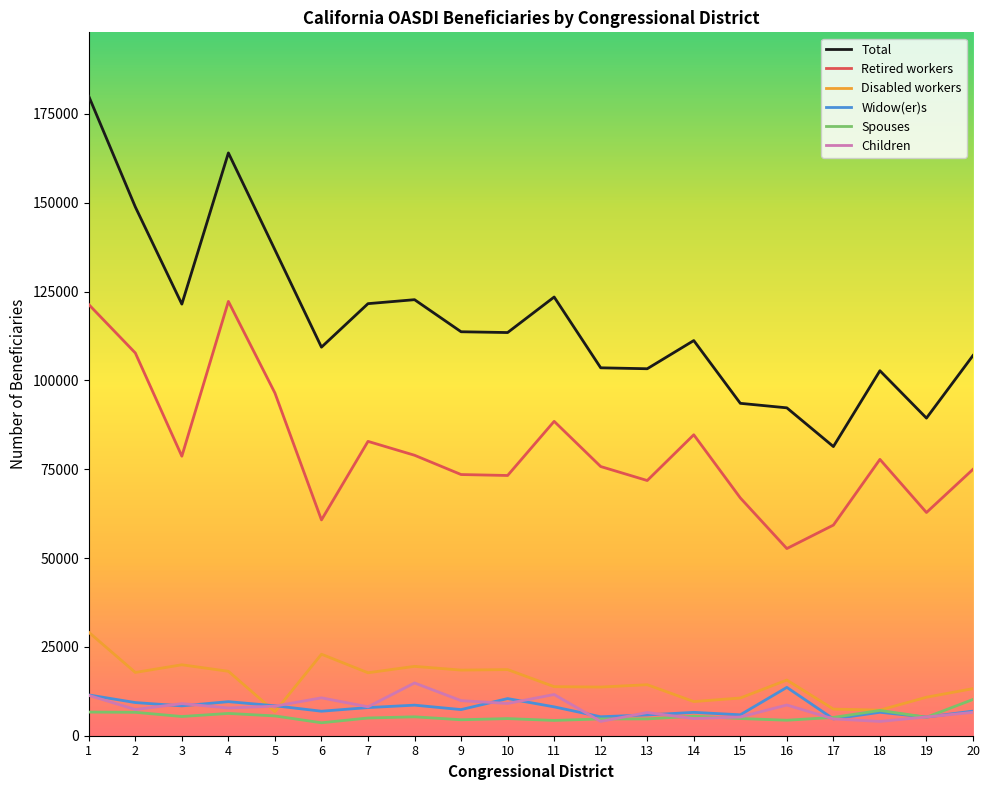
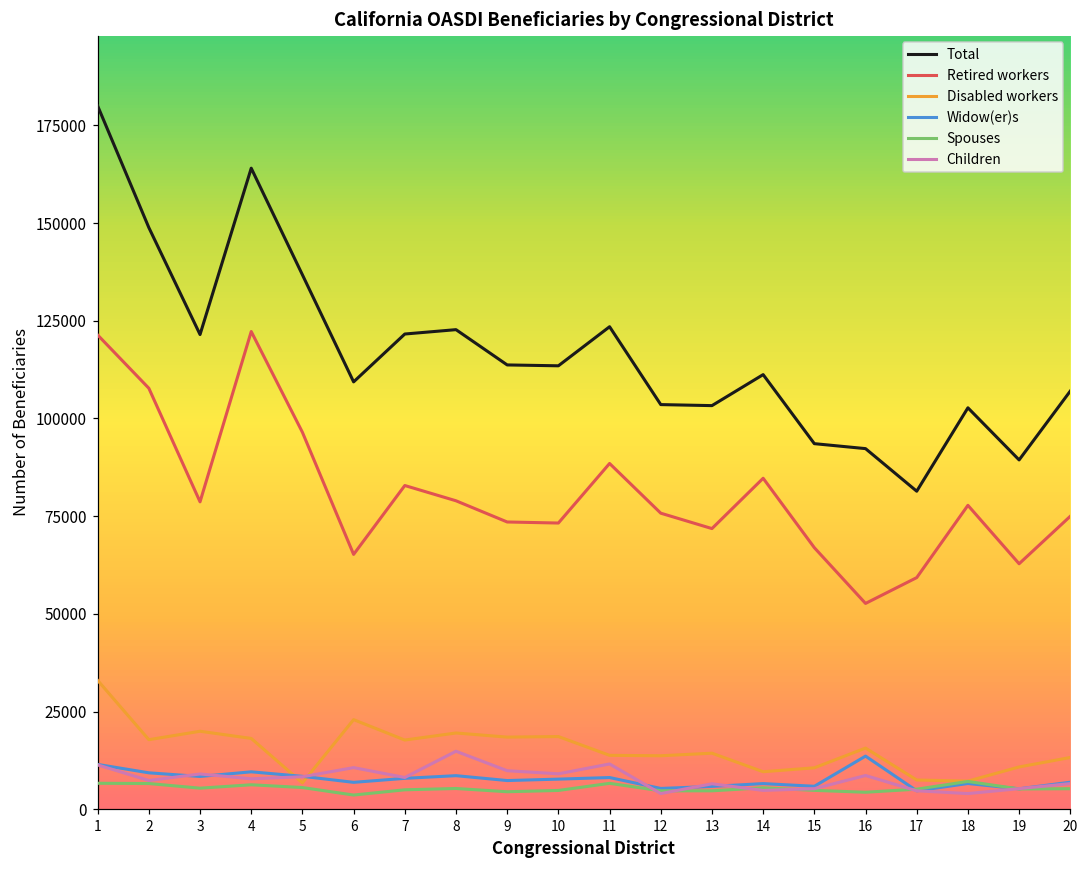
  {
    "Total": {
      "1": 180000,
      "2": 149000,
      "3": 121000,
      "4": 164000,
      "5": 137000,
      "6": 109000,
      "7": 122000,
      "8": 123000,
      "9": 114000,
      "10": 113000,
      "11": 123000,
      "12": 104000,
      "13": 103000,
      "14": 111000,
      "15": 94000,
      "16": 92000,
      "17": 81000,
      "18": 103000,
      "19": 89000,
      "20": 107000
    },
    "Retired workers": {
      "1": 121000,
      "2": 108000,
      "3": 79000,
      "4": 122000,
      "5": 96000,
-     "6": 61000,
+     "6": 65000,
      "7": 83000,
      "8": 79000,
      "9": 74000,
      "10": 73000,
      "11": 88000,
      "12": 76000,
      "13": 72000,
      "14": 85000,
      "15": 67000,
      "16": 53000,
      "17": 59000,
      "18": 78000,
      "19": 63000,
      "20": 75000
    },
    "Disabled workers": {
-     "1": 29000,
+     "1": 33000,
      "2": 18000,
      "3": 20000,
      "4": 18000,
      "5": 7000,
      "6": 23000,
      "7": 18000,
      "8": 20000,
      "9": 18000,
      "10": 19000,
      "11": 14000,
      "12": 14000,
      "13": 14000,
      "14": 10000,
      "15": 11000,
      "16": 16000,
      "17": 7000,
      "19": 11000,
      "20": 13000
    },
    "Widow(er)s": {
      "2": 9000,
      "4": 10000,
      "6": 7000,
      "8": 9000,
      "9": 7000,
-     "10": 10000,
+     "10": 8000,
      "11": 8000,
      "14": 7000,
      "16": 14000
    },
    "Spouses": {
      "1": 7000,
      "2": 7000,
      "3": 5000,
      "4": 6000,
      "5": 6000,
      "6": 4000,
      "7": 5000,
      "8": 5000,
      "9": 4000,
      "10": 5000,
-     "11": 4000,
+     "11": 7000,
      "13": 5000,
      "16": 4000,
-     "20": 10000
+     "20": 5000
    },
    "Children": {
      "2": 7000,
      "4": 8000,
      "6": 11000,
      "8": 15000,
      "9": 10000,
      "10": 9000,
      "11": 12000,
      "16": 9000,
      "18": 4000
    }
  }
